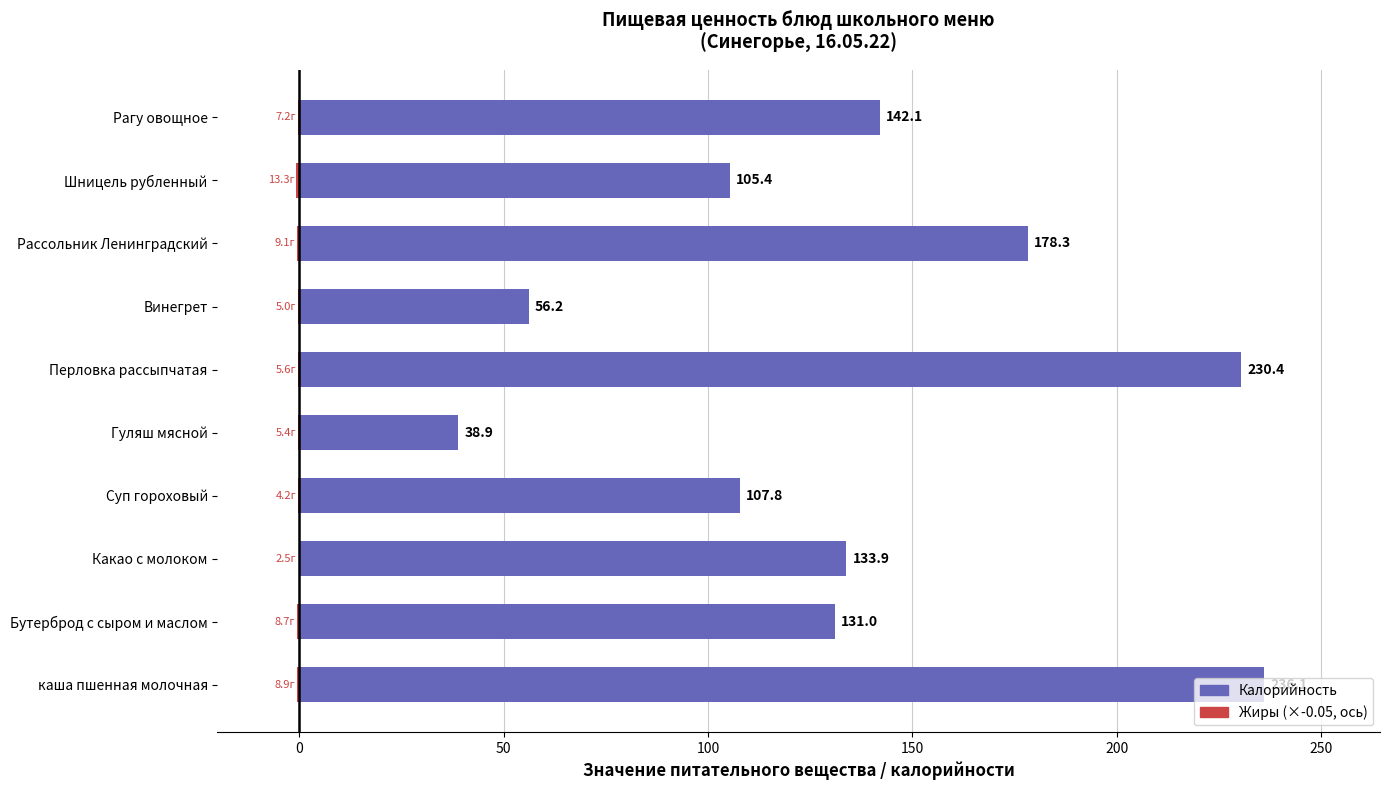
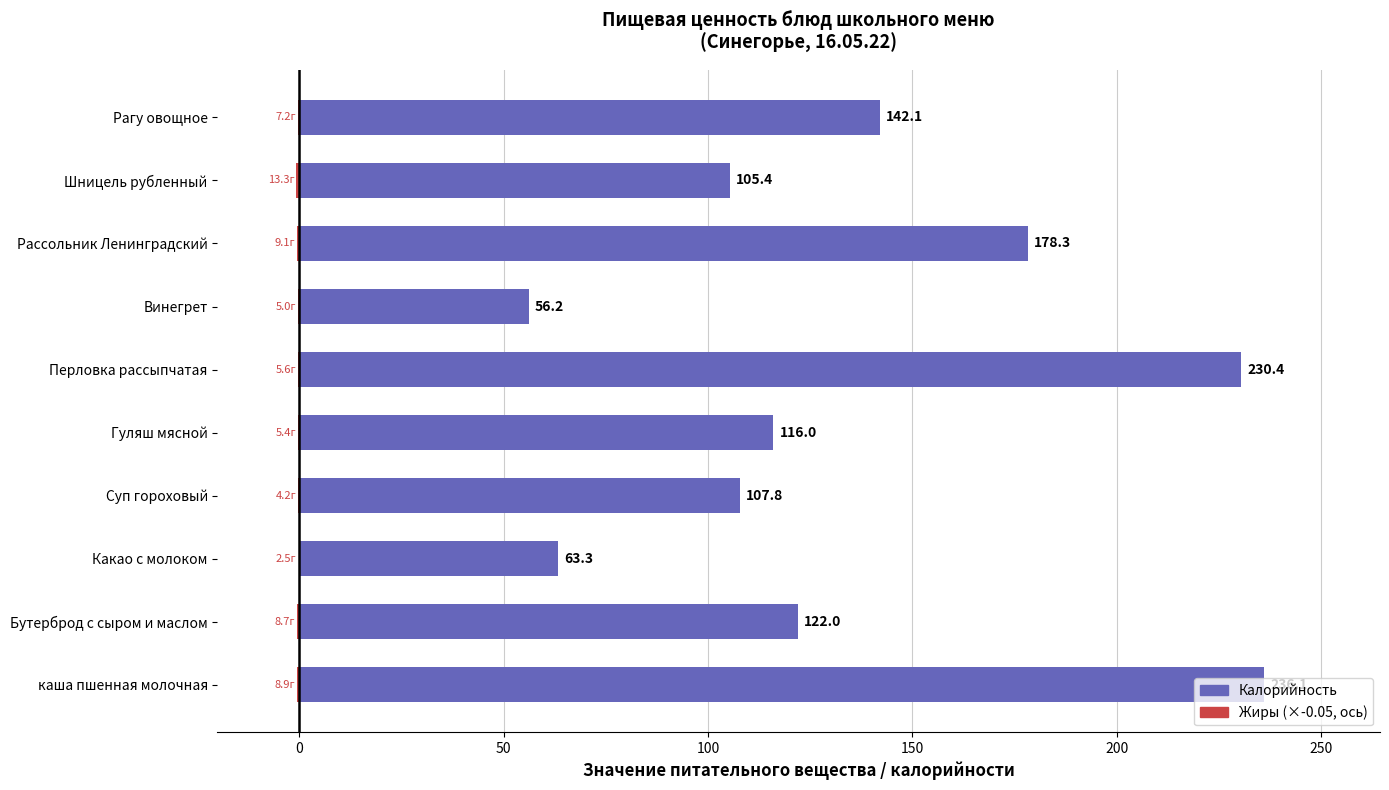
  {
    "Калорийность": {
      "Рагу овощное": 142.1,
      "Шницель рубленный": 105.4,
      "Рассольник Ленинградский": 178.3,
      "Винегрет": 56.2,
      "Перловка рассыпчатая": 230.4,
-     "Гуляш мясной": 38.9,
+     "Гуляш мясной": 116.0,
      "Суп гороховый": 107.8,
-     "Какао с молоком": 133.9,
-     "Бутерброд с сыром и маслом": 131.0
+     "Какао с молоком": 63.3,
+     "Бутерброд с сыром и маслом": 122.0
    }
  }
